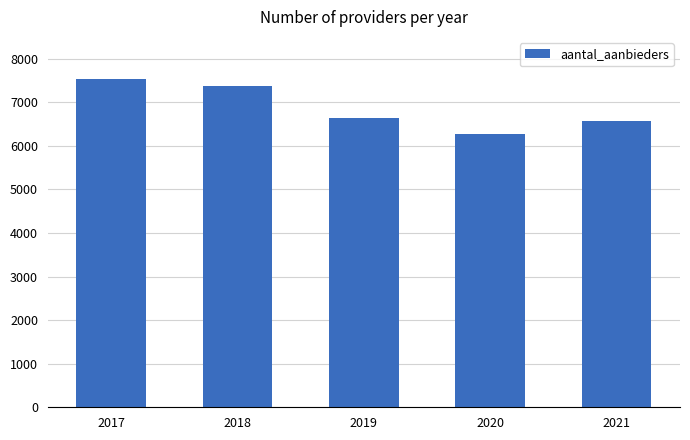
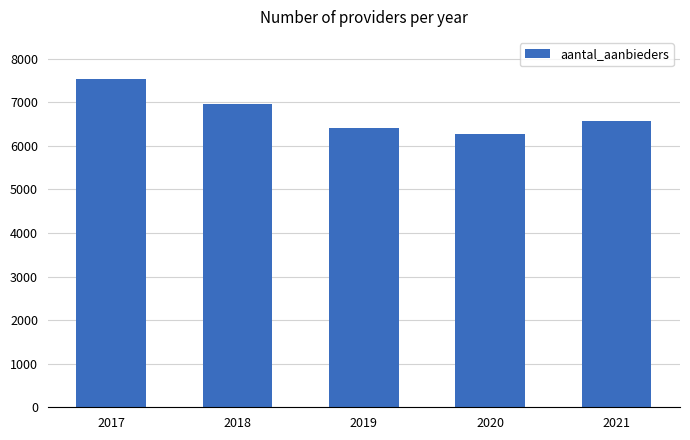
  {
    "2017": 7500,
-   "2018": 7400,
-   "2019": 6600,
+   "2018": 6900,
+   "2019": 6400,
    "2020": 6300,
    "2021": 6600
  }
